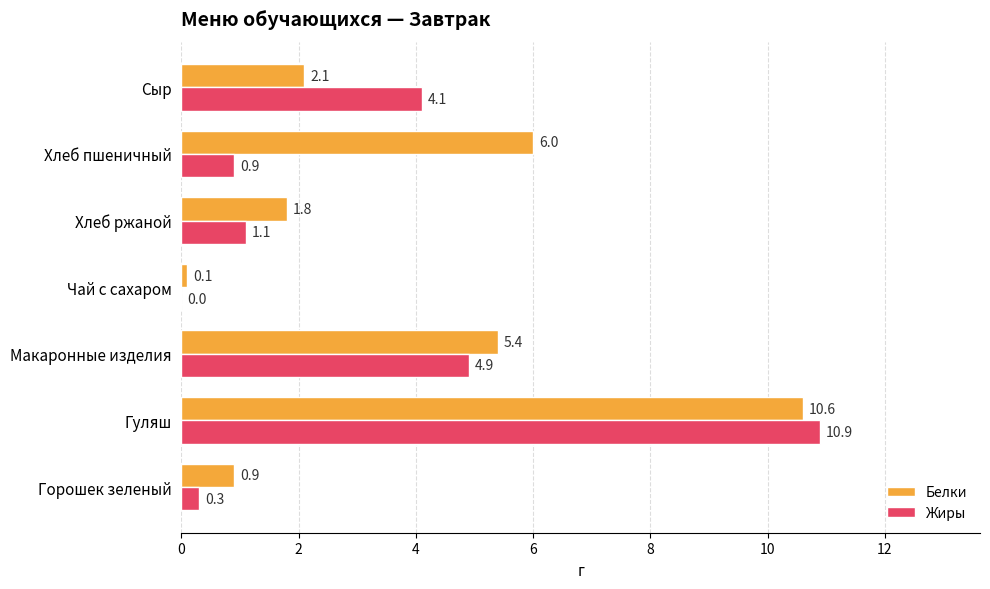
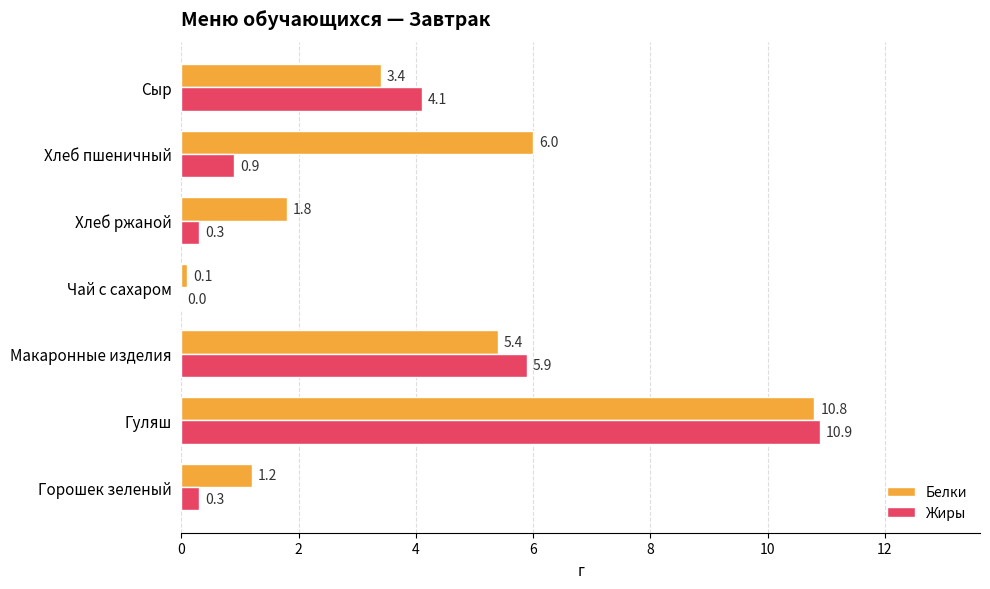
  {
    "Белки": {
-     "Сыр": 2.1,
+     "Сыр": 3.4,
      "Хлеб пшеничный": 6.0,
      "Хлеб ржаной": 1.8,
      "Чай с сахаром": 0.1,
      "Макаронные изделия": 5.4,
-     "Гуляш": 10.6,
-     "Горошек зеленый": 0.9
+     "Гуляш": 10.8,
+     "Горошек зеленый": 1.2
    },
    "Жиры": {
      "Сыр": 4.1,
      "Хлеб пшеничный": 0.9,
-     "Хлеб ржаной": 1.1,
+     "Хлеб ржаной": 0.3,
      "Чай с сахаром": 0.0,
-     "Макаронные изделия": 4.9,
+     "Макаронные изделия": 5.9,
      "Гуляш": 10.9,
      "Горошек зеленый": 0.3
    }
  }
